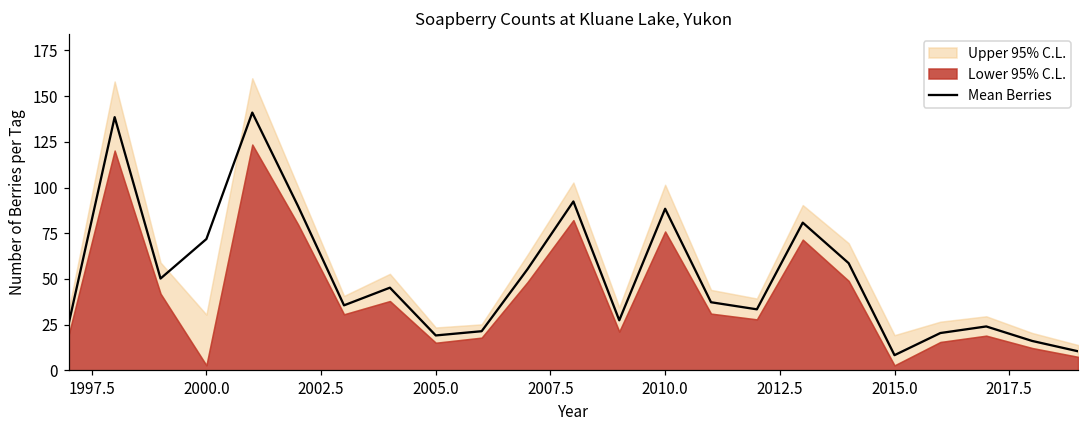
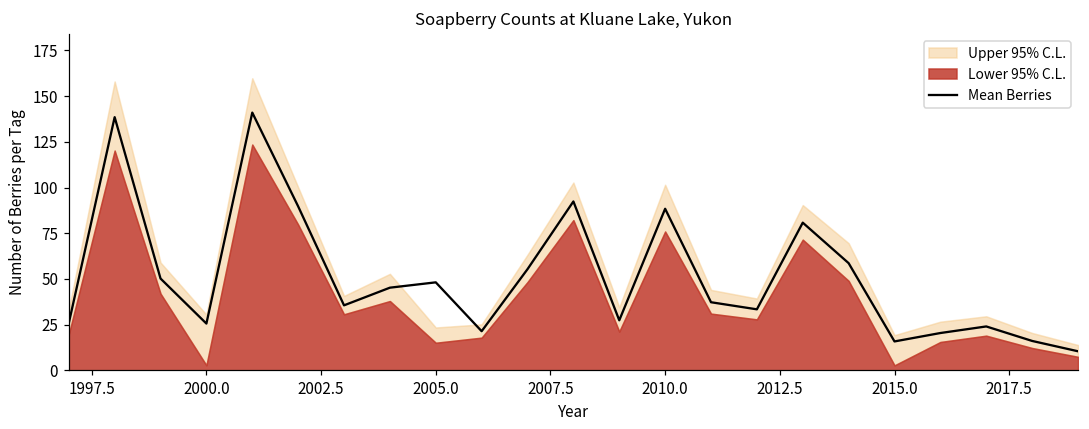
  {
    "Mean Berries": {
-     "2000.0": 72,
-     "2005.0": 19,
+     "2000.0": 26,
+     "2005.0": 48,
      "2010.0": 88,
-     "2015.0": 8
+     "2015.0": 16
    },
    "Lower 95% C.L.": {
      "2000.0": 3,
      "2005.0": 15,
      "2010.0": 76,
      "2015.0": 3
    }
  }
